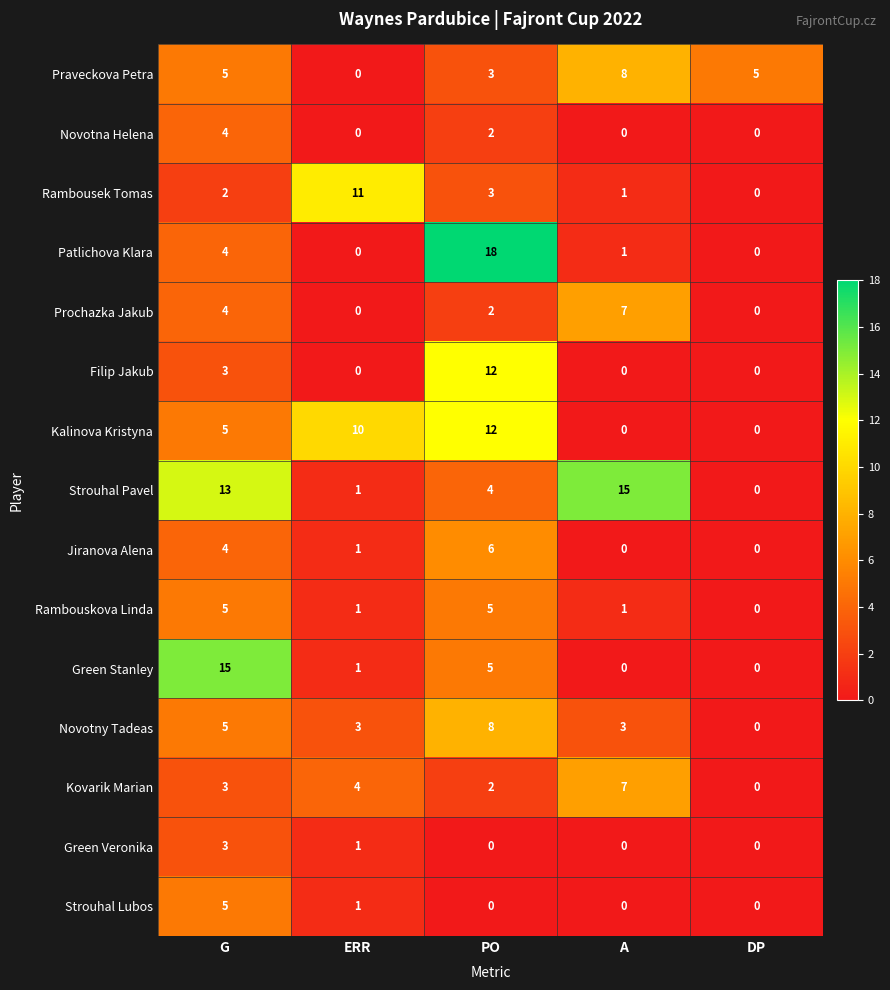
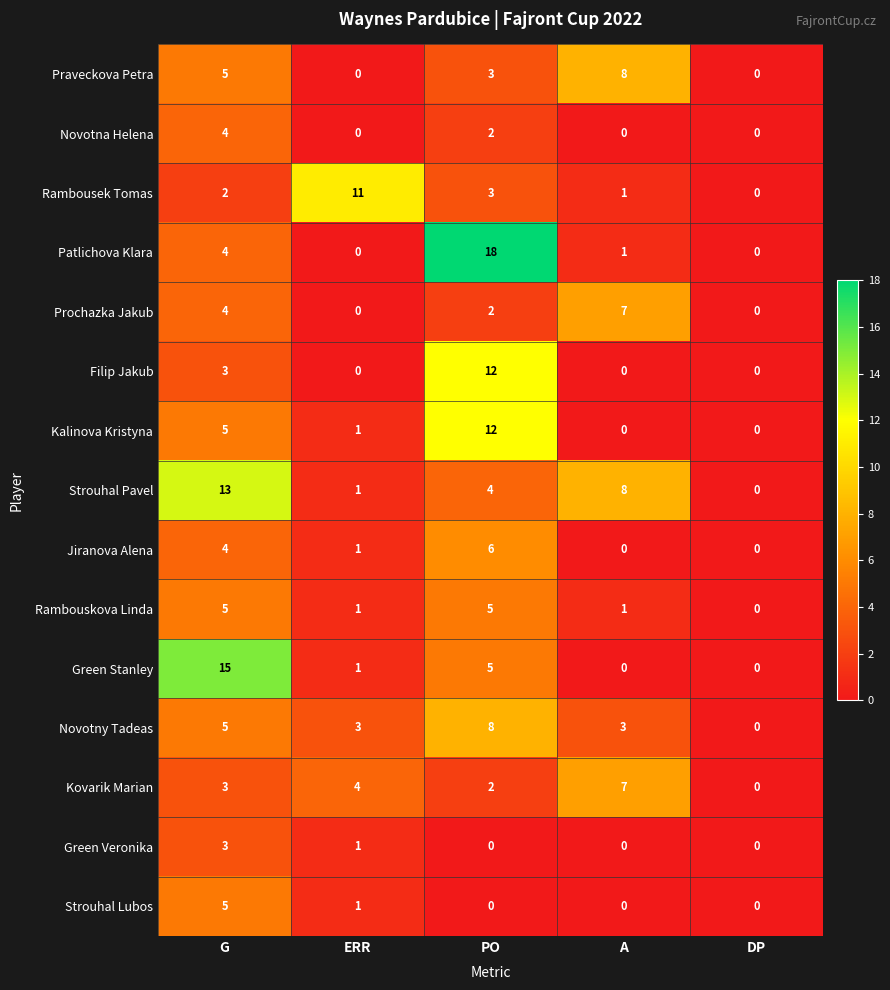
  {
    "Praveckova Petra": {
      "G": 5,
      "ERR": 0,
      "PO": 3,
      "A": 8,
-     "DP": 5
+     "DP": 0
    },
    "Novotna Helena": {
      "G": 4,
      "ERR": 0,
      "PO": 2,
      "A": 0,
      "DP": 0
    },
    "Rambousek Tomas": {
      "G": 2,
      "ERR": 11,
      "PO": 3,
      "A": 1,
      "DP": 0
    },
    "Patlichova Klara": {
      "G": 4,
      "ERR": 0,
      "PO": 18,
      "A": 1,
      "DP": 0
    },
    "Prochazka Jakub": {
      "G": 4,
      "ERR": 0,
      "PO": 2,
      "A": 7,
      "DP": 0
    },
    "Filip Jakub": {
      "G": 3,
      "ERR": 0,
      "PO": 12,
      "A": 0,
      "DP": 0
    },
    "Kalinova Kristyna": {
      "G": 5,
-     "ERR": 10,
+     "ERR": 1,
      "PO": 12,
      "A": 0,
      "DP": 0
    },
    "Strouhal Pavel": {
      "G": 13,
      "ERR": 1,
      "PO": 4,
-     "A": 15,
+     "A": 8,
      "DP": 0
    },
    "Jiranova Alena": {
      "G": 4,
      "ERR": 1,
      "PO": 6,
      "A": 0,
      "DP": 0
    },
    "Rambouskova Linda": {
      "G": 5,
      "ERR": 1,
      "PO": 5,
      "A": 1,
      "DP": 0
    },
    "Green Stanley": {
      "G": 15,
      "ERR": 1,
      "PO": 5,
      "A": 0,
      "DP": 0
    },
    "Novotny Tadeas": {
      "G": 5,
      "ERR": 3,
      "PO": 8,
      "A": 3,
      "DP": 0
    },
    "Kovarik Marian": {
      "G": 3,
      "ERR": 4,
      "PO": 2,
      "A": 7,
      "DP": 0
    },
    "Green Veronika": {
      "G": 3,
      "ERR": 1,
      "PO": 0,
      "A": 0,
      "DP": 0
    },
    "Strouhal Lubos": {
      "G": 5,
      "ERR": 1,
      "PO": 0,
      "A": 0,
      "DP": 0
    }
  }
